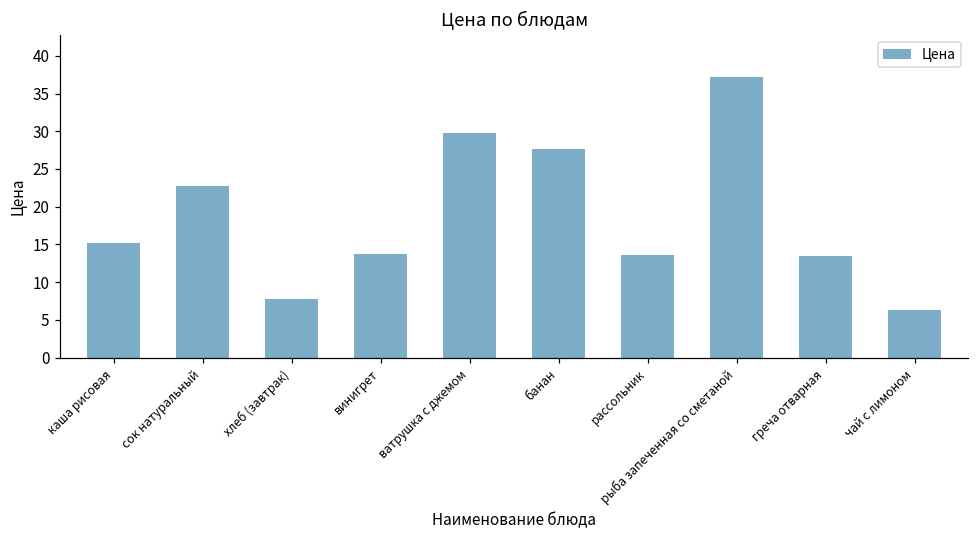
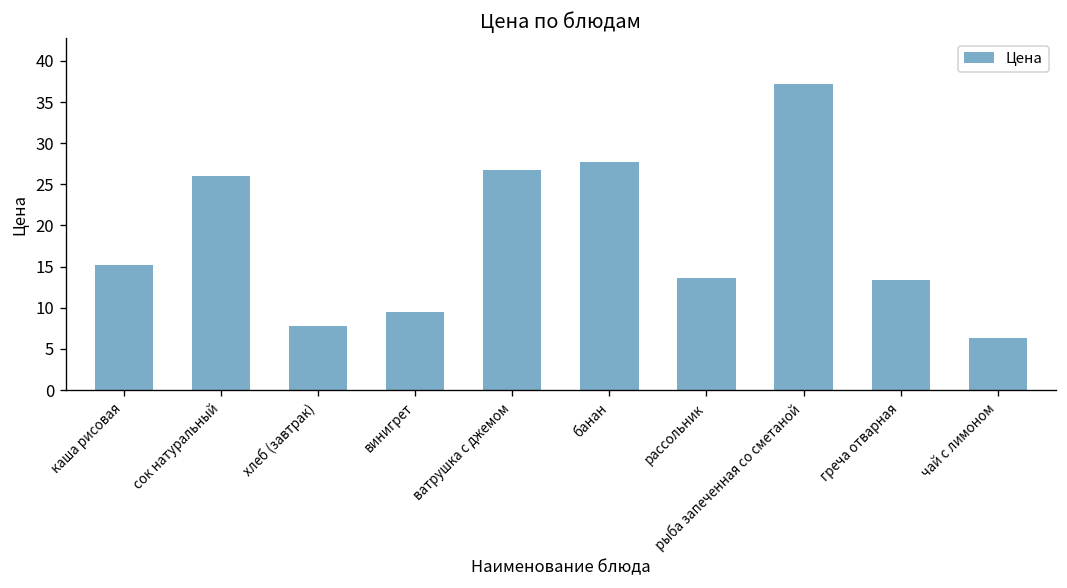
  {
    "каша рисовая": 15,
-   "сок натуральный": 23,
+   "сок натуральный": 26,
    "хлеб (завтрак)": 8,
-   "винигрет": 14,
-   "ватрушка с джемом": 30,
+   "винигрет": 9,
+   "ватрушка с джемом": 27,
    "банан": 28,
    "рассольник": 14,
    "рыба запеченная со сметаной": 37,
    "греча отварная": 13,
    "чай с лимоном": 6
  }
